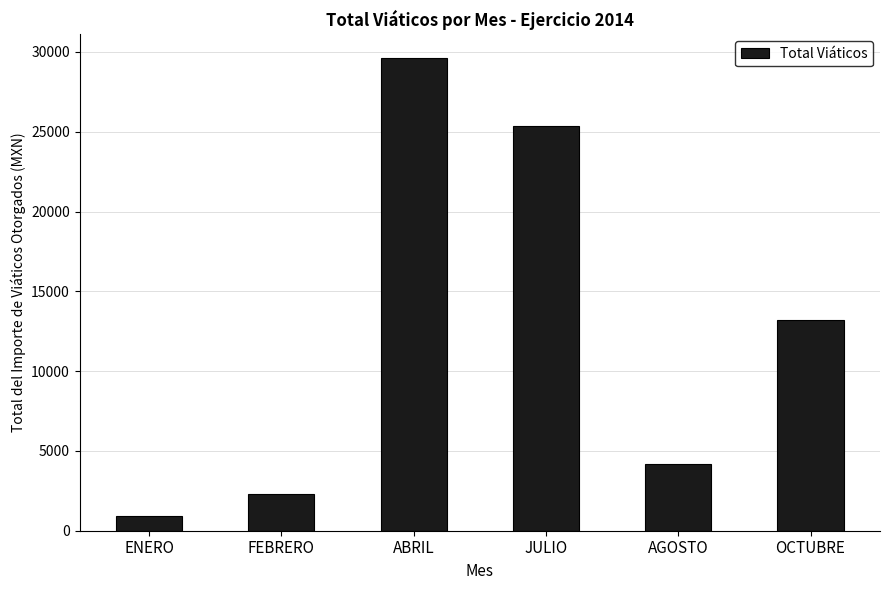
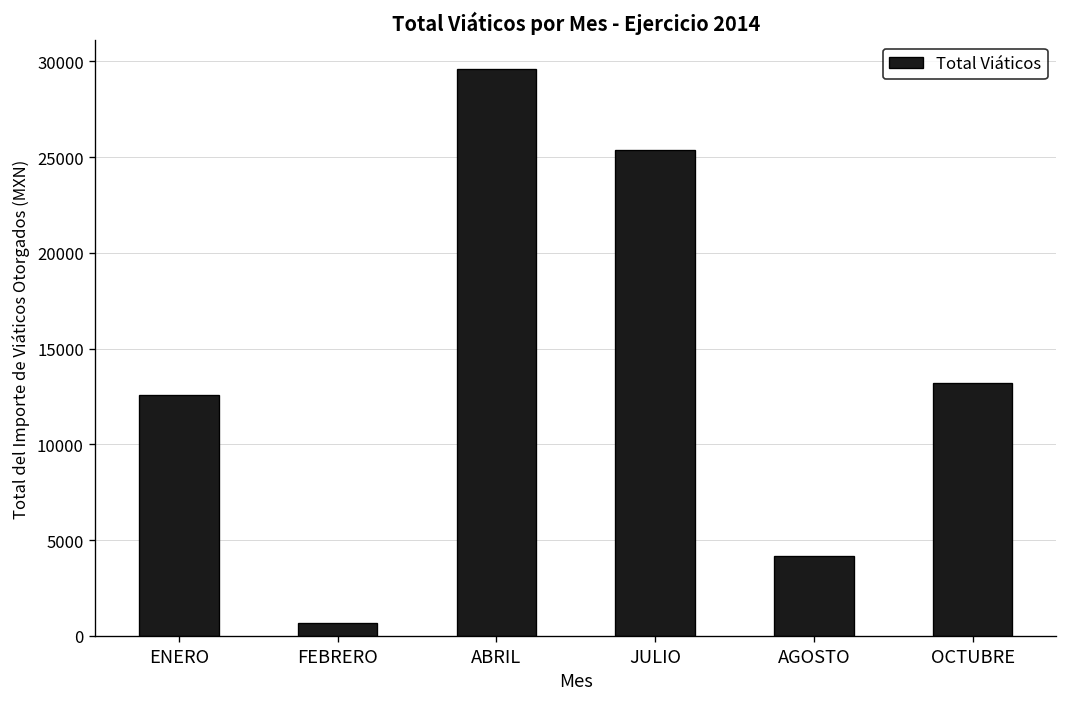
  {
-   "ENERO": 900,
-   "FEBRERO": 2300,
+   "ENERO": 12600,
+   "FEBRERO": 700,
    "ABRIL": 29600,
    "JULIO": 25400,
    "AGOSTO": 4200,
    "OCTUBRE": 13200
  }
